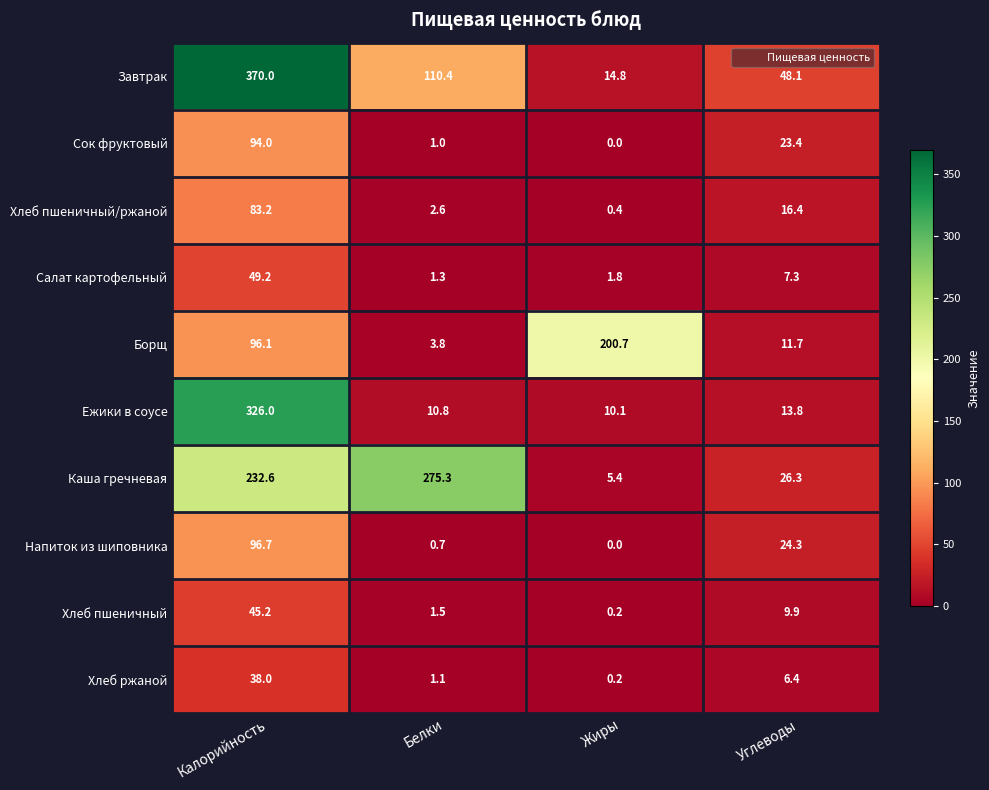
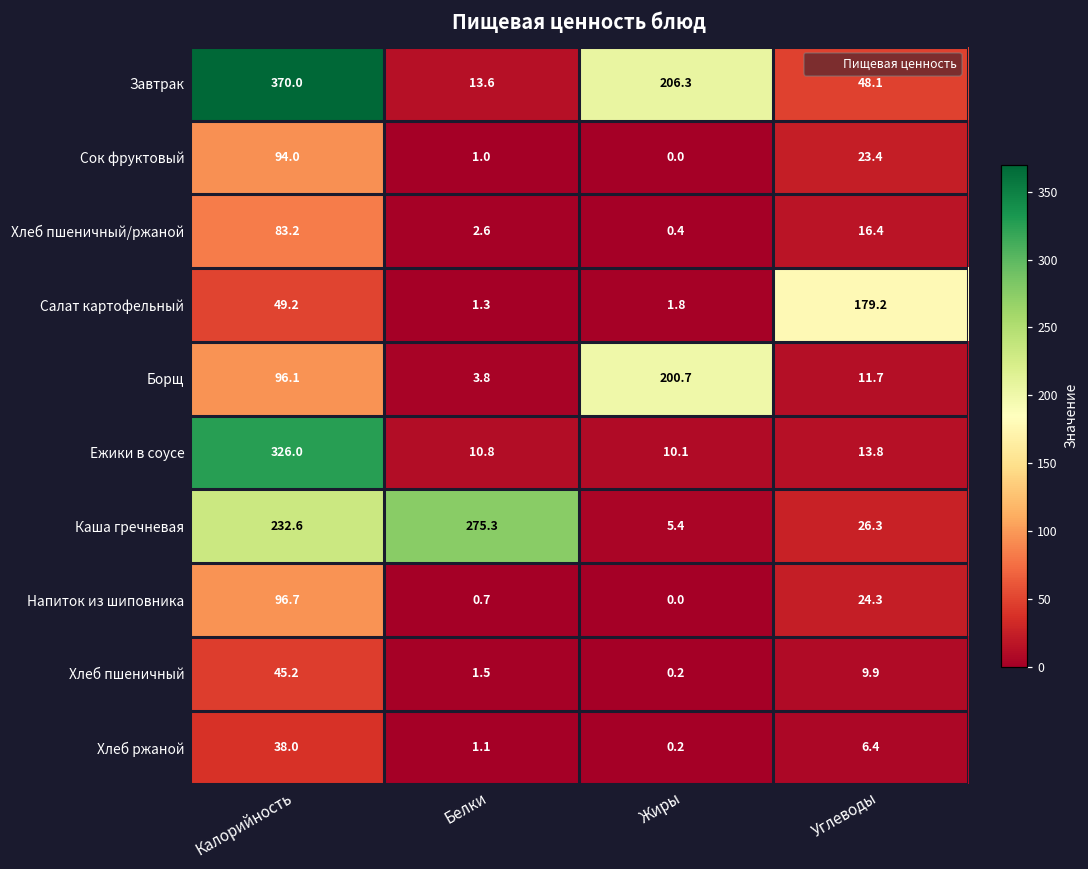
  {
    "Завтрак": {
      "Калорийность": 370.0,
-     "Белки": 110.4,
-     "Жиры": 14.8,
+     "Белки": 13.6,
+     "Жиры": 206.3,
      "Углеводы": 48.1
    },
    "Сок фруктовый": {
      "Калорийность": 94.0,
      "Белки": 1.0,
      "Жиры": 0.0,
      "Углеводы": 23.4
    },
    "Хлеб пшеничный/ржаной": {
      "Калорийность": 83.2,
      "Белки": 2.6,
      "Жиры": 0.4,
      "Углеводы": 16.4
    },
    "Салат картофельный": {
      "Калорийность": 49.2,
      "Белки": 1.3,
      "Жиры": 1.8,
-     "Углеводы": 7.3
+     "Углеводы": 179.2
    },
    "Борщ": {
      "Калорийность": 96.1,
      "Белки": 3.8,
      "Жиры": 200.7,
      "Углеводы": 11.7
    },
    "Ежики в соусе": {
      "Калорийность": 326.0,
      "Белки": 10.8,
      "Жиры": 10.1,
      "Углеводы": 13.8
    },
    "Каша гречневая": {
      "Калорийность": 232.6,
      "Белки": 275.3,
      "Жиры": 5.4,
      "Углеводы": 26.3
    },
    "Напиток из шиповника": {
      "Калорийность": 96.7,
      "Белки": 0.7,
      "Жиры": 0.0,
      "Углеводы": 24.3
    },
    "Хлеб пшеничный": {
      "Калорийность": 45.2,
      "Белки": 1.5,
      "Жиры": 0.2,
      "Углеводы": 9.9
    },
    "Хлеб ржаной": {
      "Калорийность": 38.0,
      "Белки": 1.1,
      "Жиры": 0.2,
      "Углеводы": 6.4
    }
  }
